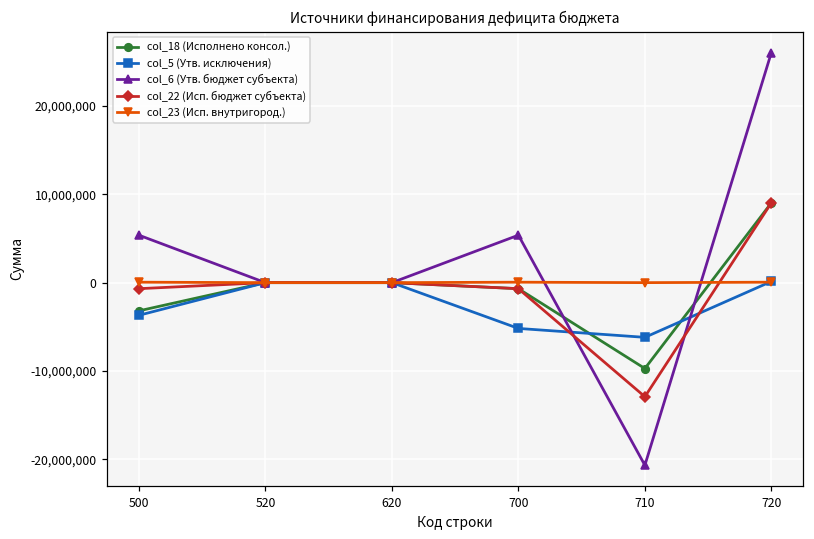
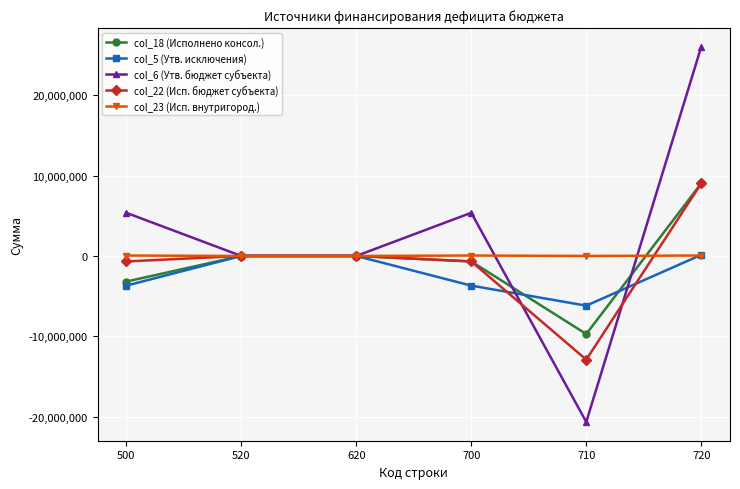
  {
    "col_18 (Исполнено консол.)": {
      "500": "-3,000,000",
      "710": "-10,000,000"
    },
    "col_5 (Утв. исключения)": {
      "500": "-4,000,000",
-     "700": "-5,000,000",
+     "700": "-4,000,000",
      "710": "-6,000,000"
    },
    "col_6 (Утв. бюджет субъекта)": {
      "500": "5,000,000",
      "700": "5,000,000",
      "710": "-21,000,000",
      "720": "26,000,000"
    },
    "col_22 (Исп. бюджет субъекта)": {
      "500": "-1,000,000",
      "710": "-13,000,000"
    },
    "col_23 (Исп. внутригород.)": {
      "500": "0",
      "700": "0",
      "710": "0"
    }
  }
